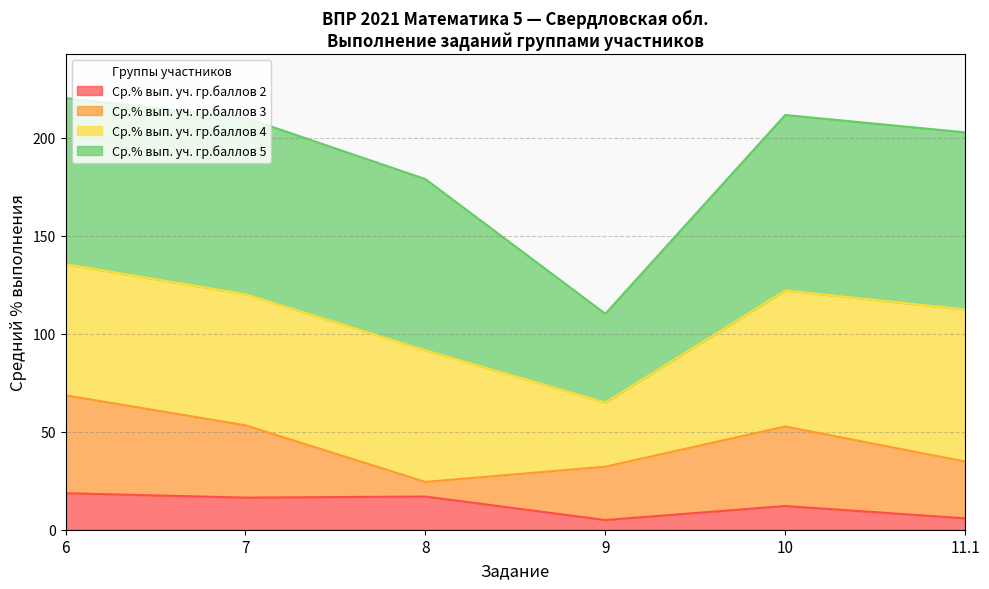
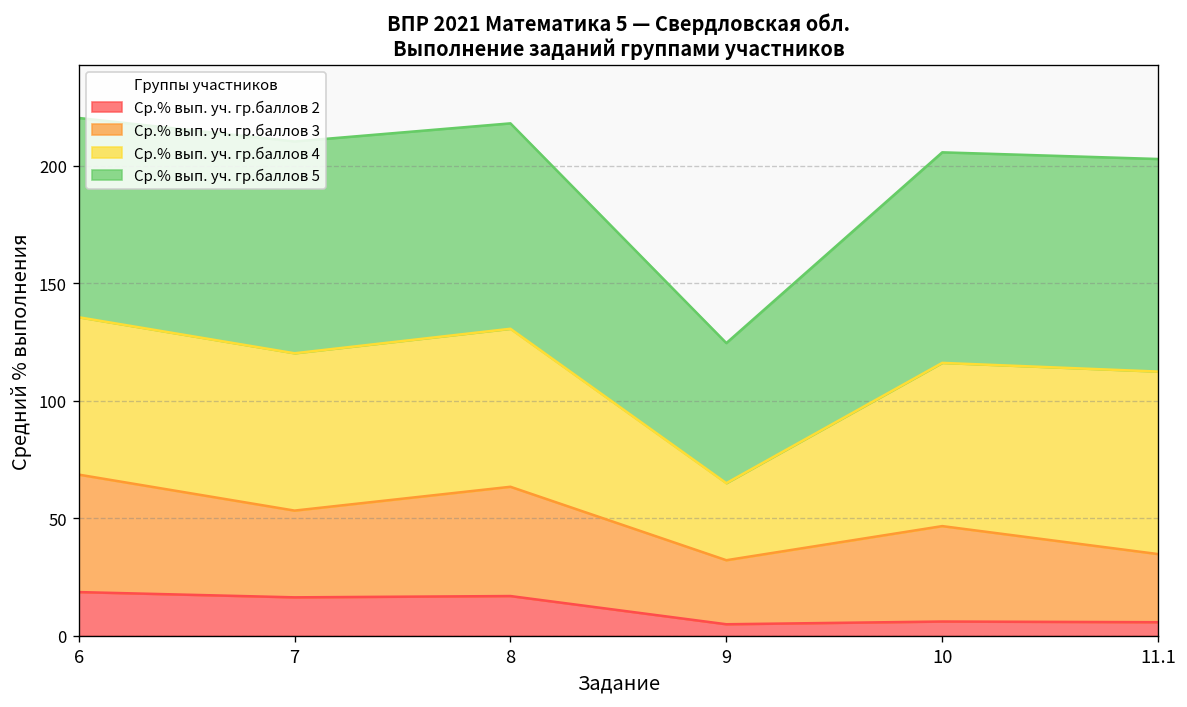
  {
    "Ср.% вып. уч. гр.баллов 2": {
      "6": 19,
      "7": 16,
      "8": 17,
      "9": 5,
-     "10": 12,
+     "10": 6,
      "11.1": 6
    },
    "Ср.% вып. уч. гр.баллов 3": {
      "6": 50,
      "7": 37,
-     "8": 7,
+     "8": 46,
      "9": 27,
      "10": 41,
      "11.1": 29
    },
    "Ср.% вып. уч. гр.баллов 4": {
      "6": 67,
      "7": 67,
      "8": 67,
      "9": 33,
      "10": 69,
      "11.1": 78
    },
    "Ср.% вып. уч. гр.баллов 5": {
      "6": 85,
      "8": 87,
-     "9": 45,
+     "9": 60,
      "10": 90,
      "11.1": 90
    }
  }
